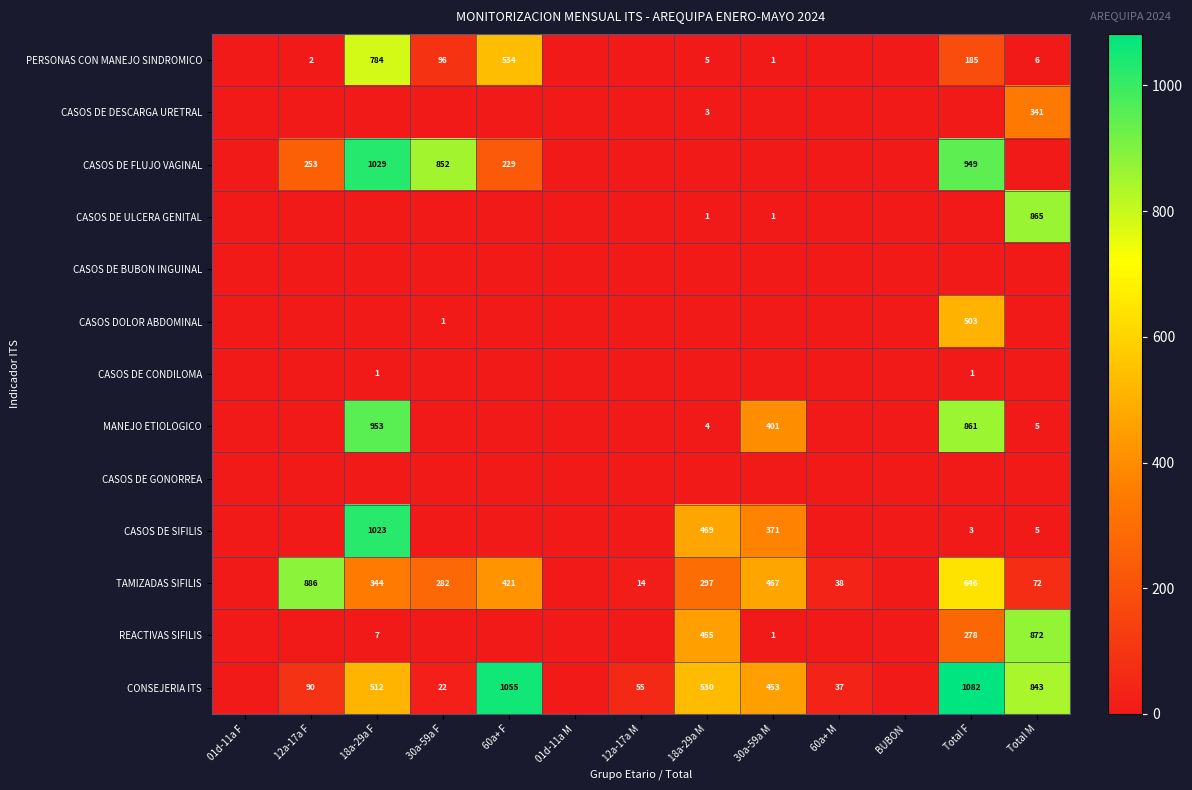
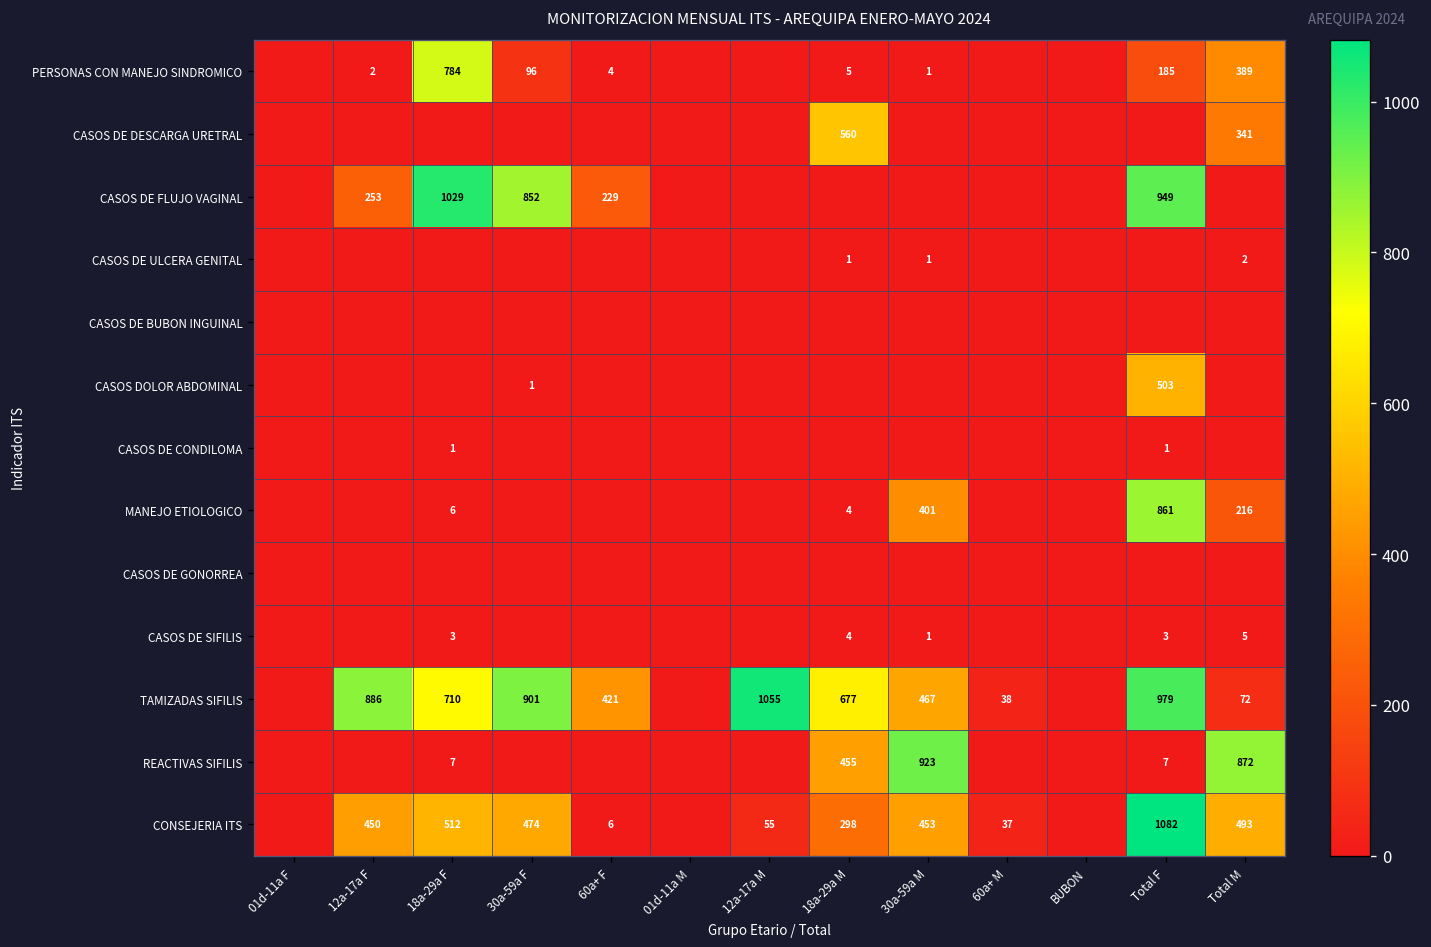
  {
    "PERSONAS CON MANEJO SINDROMICO": {
      "12a-17a F": 2,
      "18a-29a F": 784,
      "30a-59a F": 96,
-     "60a+ F": 534,
+     "60a+ F": 4,
      "18a-29a M": 5,
      "30a-59a M": 1,
      "Total F": 185,
-     "Total M": 6
+     "Total M": 389
    },
    "CASOS DE DESCARGA URETRAL": {
-     "18a-29a M": 3,
+     "18a-29a M": 560,
      "Total M": 341
    },
    "CASOS DE FLUJO VAGINAL": {
      "12a-17a F": 253,
      "18a-29a F": 1029,
      "30a-59a F": 852,
      "60a+ F": 229,
      "Total F": 949
    },
    "CASOS DE ULCERA GENITAL": {
      "18a-29a M": 1,
      "30a-59a M": 1,
-     "Total M": 865
+     "Total M": 2
    },
    "CASOS DOLOR ABDOMINAL": {
      "30a-59a F": 1,
      "Total F": 503
    },
    "CASOS DE CONDILOMA": {
      "18a-29a F": 1,
      "Total F": 1
    },
    "MANEJO ETIOLOGICO": {
-     "18a-29a F": 953,
+     "18a-29a F": 6,
      "18a-29a M": 4,
      "30a-59a M": 401,
      "Total F": 861,
-     "Total M": 5
+     "Total M": 216
    },
    "CASOS DE SIFILIS": {
-     "18a-29a F": 1023,
-     "18a-29a M": 469,
-     "30a-59a M": 371,
+     "18a-29a F": 3,
+     "18a-29a M": 4,
+     "30a-59a M": 1,
      "Total F": 3,
      "Total M": 5
    },
    "TAMIZADAS SIFILIS": {
      "12a-17a F": 886,
-     "18a-29a F": 344,
-     "30a-59a F": 282,
+     "18a-29a F": 710,
+     "30a-59a F": 901,
      "60a+ F": 421,
-     "12a-17a M": 14,
-     "18a-29a M": 297,
+     "12a-17a M": 1055,
+     "18a-29a M": 677,
      "30a-59a M": 467,
      "60a+ M": 38,
-     "Total F": 646,
+     "Total F": 979,
      "Total M": 72
    },
    "REACTIVAS SIFILIS": {
      "18a-29a F": 7,
      "18a-29a M": 455,
-     "30a-59a M": 1,
-     "Total F": 278,
+     "30a-59a M": 923,
+     "Total F": 7,
      "Total M": 872
    },
    "CONSEJERIA ITS": {
-     "12a-17a F": 90,
+     "12a-17a F": 450,
      "18a-29a F": 512,
-     "30a-59a F": 22,
-     "60a+ F": 1055,
+     "30a-59a F": 474,
+     "60a+ F": 6,
      "12a-17a M": 55,
-     "18a-29a M": 530,
+     "18a-29a M": 298,
      "30a-59a M": 453,
      "60a+ M": 37,
      "Total F": 1082,
-     "Total M": 843
+     "Total M": 493
    }
  }
